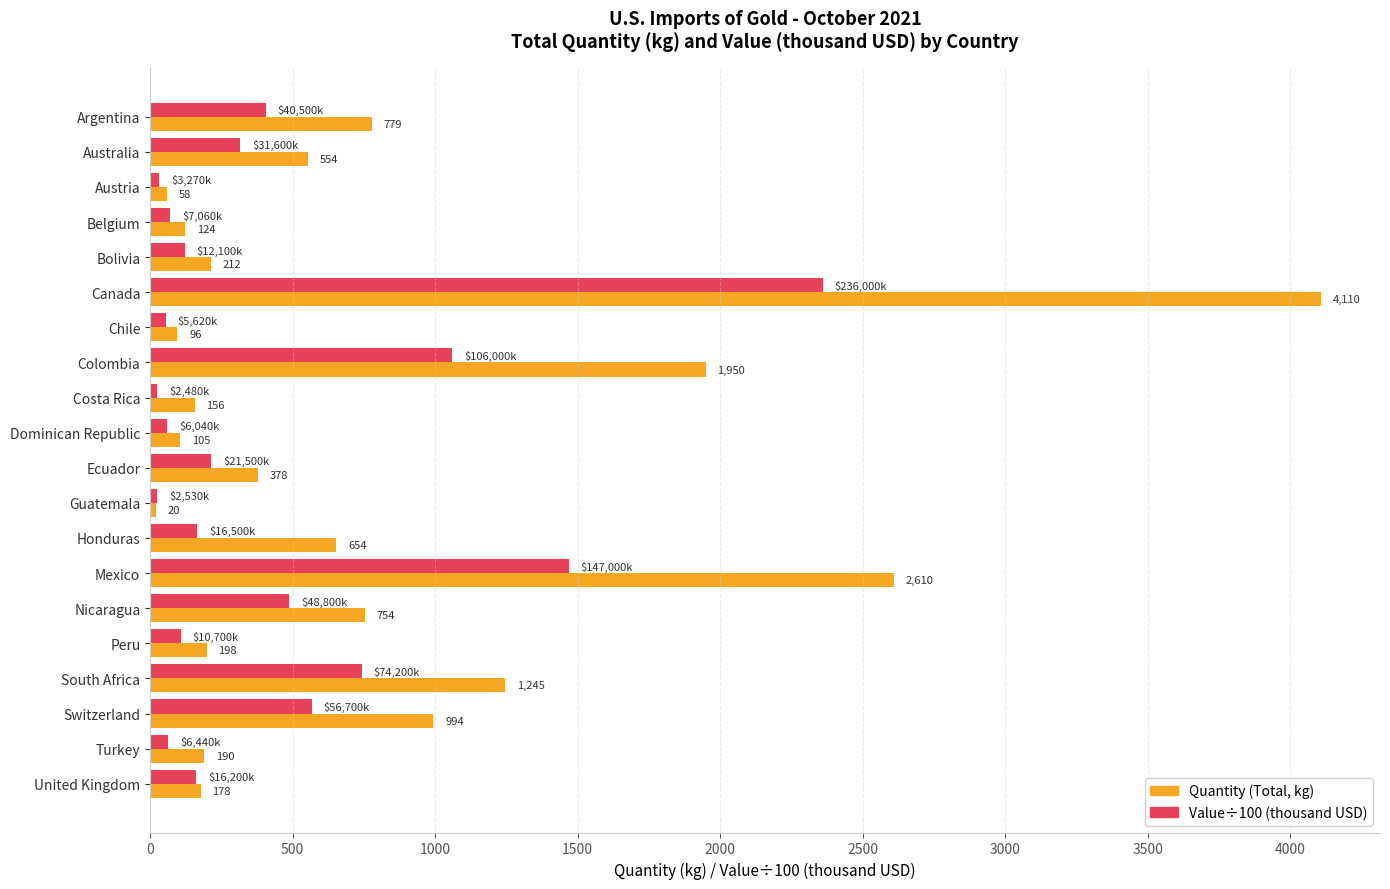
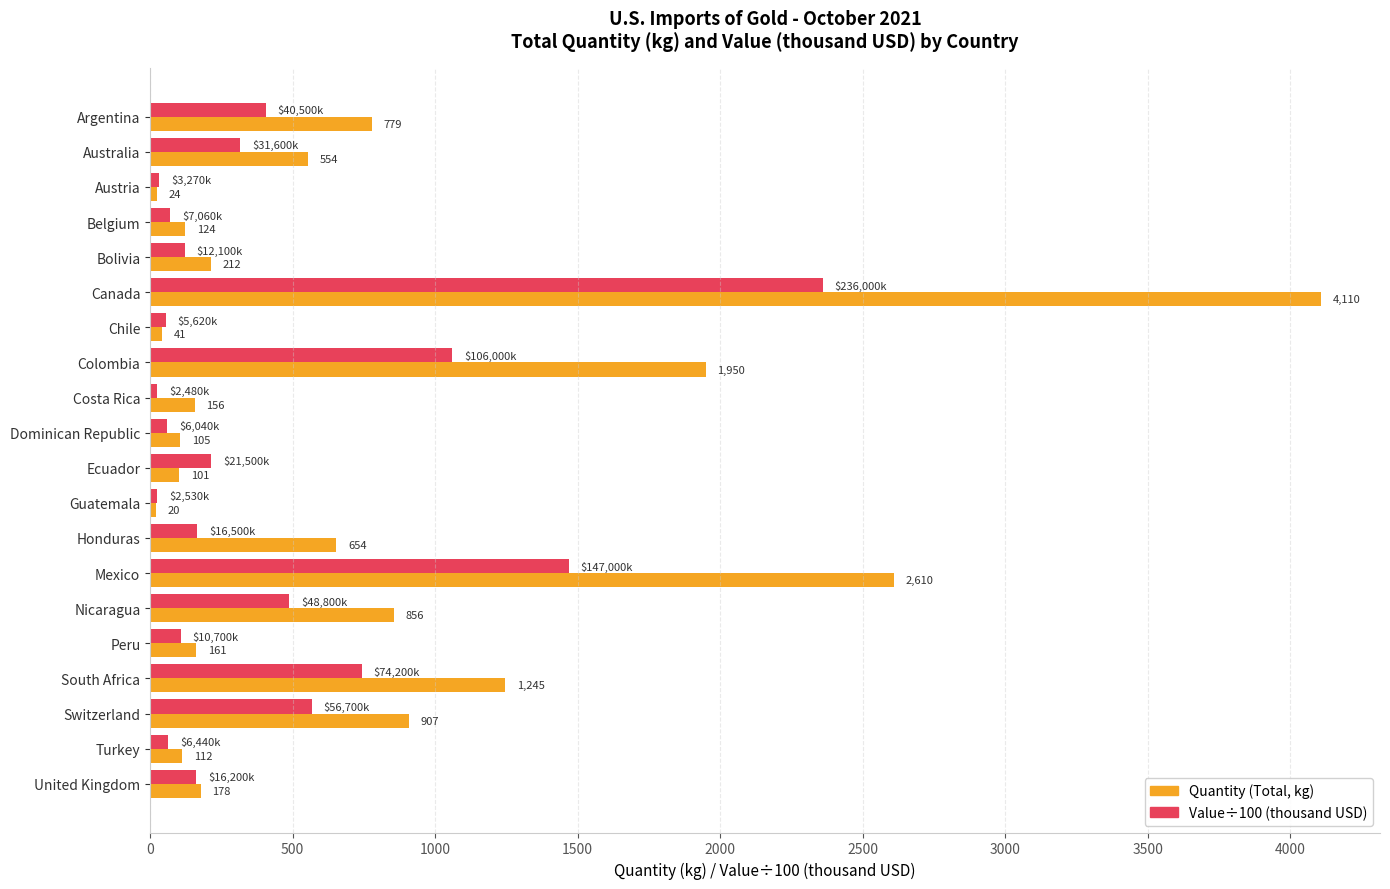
  {
    "Quantity (Total, kg)": {
      "Argentina": "779",
      "Australia": "554",
-     "Austria": "58",
+     "Austria": "24",
      "Belgium": "124",
      "Bolivia": "212",
      "Canada": "4,110",
-     "Chile": "96",
+     "Chile": "41",
      "Colombia": "1,950",
      "Costa Rica": "156",
      "Dominican Republic": "105",
-     "Ecuador": "378",
+     "Ecuador": "101",
      "Guatemala": "20",
      "Honduras": "654",
      "Mexico": "2,610",
-     "Nicaragua": "754",
-     "Peru": "198",
+     "Nicaragua": "856",
+     "Peru": "161",
      "South Africa": "1,245",
-     "Switzerland": "994",
-     "Turkey": "190",
+     "Switzerland": "907",
+     "Turkey": "112",
      "United Kingdom": "178"
    }
  }
